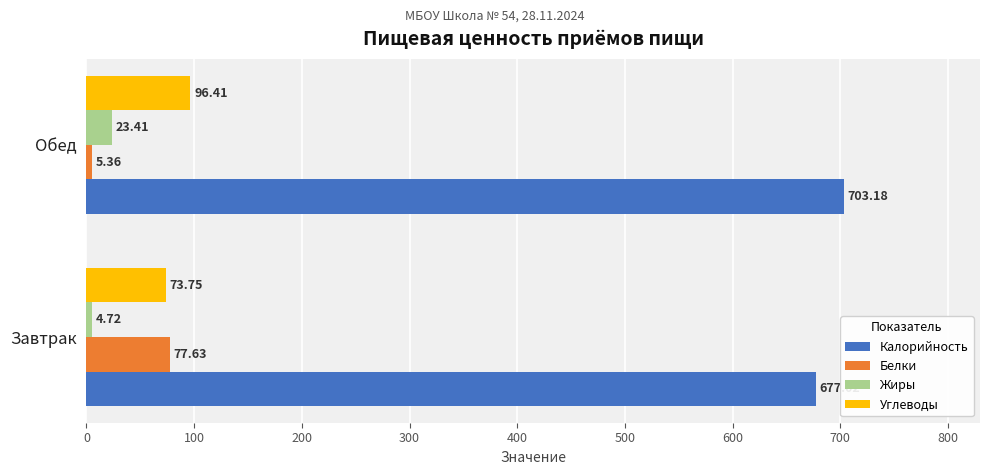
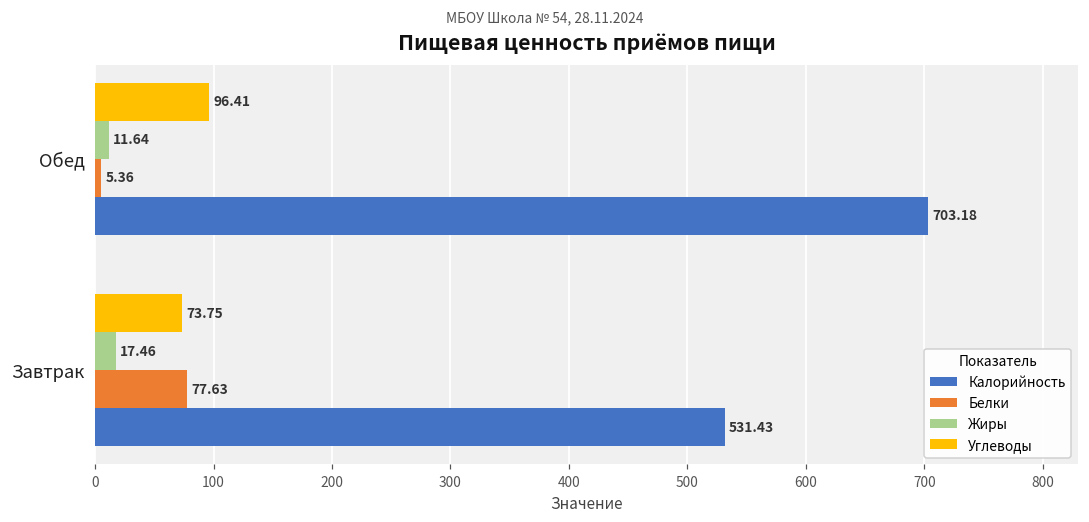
  {
    "Калорийность": {
-     "Завтрак": 677
+     "Завтрак": 531
    },
    "Белки": {
      "Обед": 5.36,
      "Завтрак": 77.63
    },
    "Жиры": {
-     "Обед": 23.41,
-     "Завтрак": 4.72
+     "Обед": 11.64,
+     "Завтрак": 17.46
    },
    "Углеводы": {
      "Обед": 96.41,
      "Завтрак": 73.75
    }
  }
